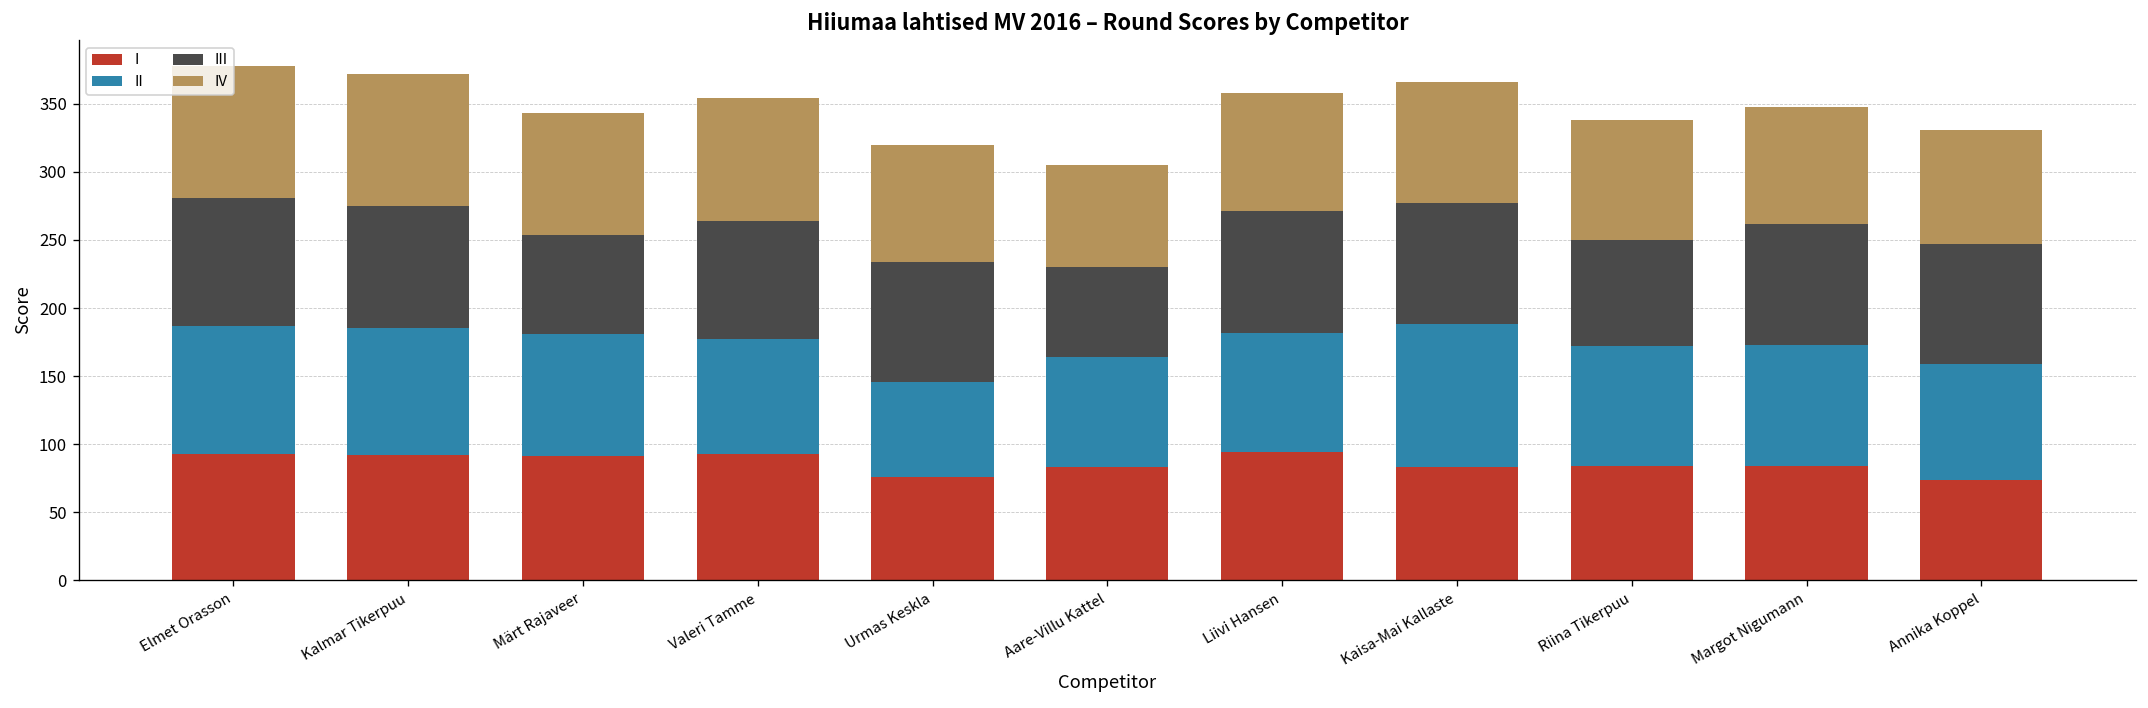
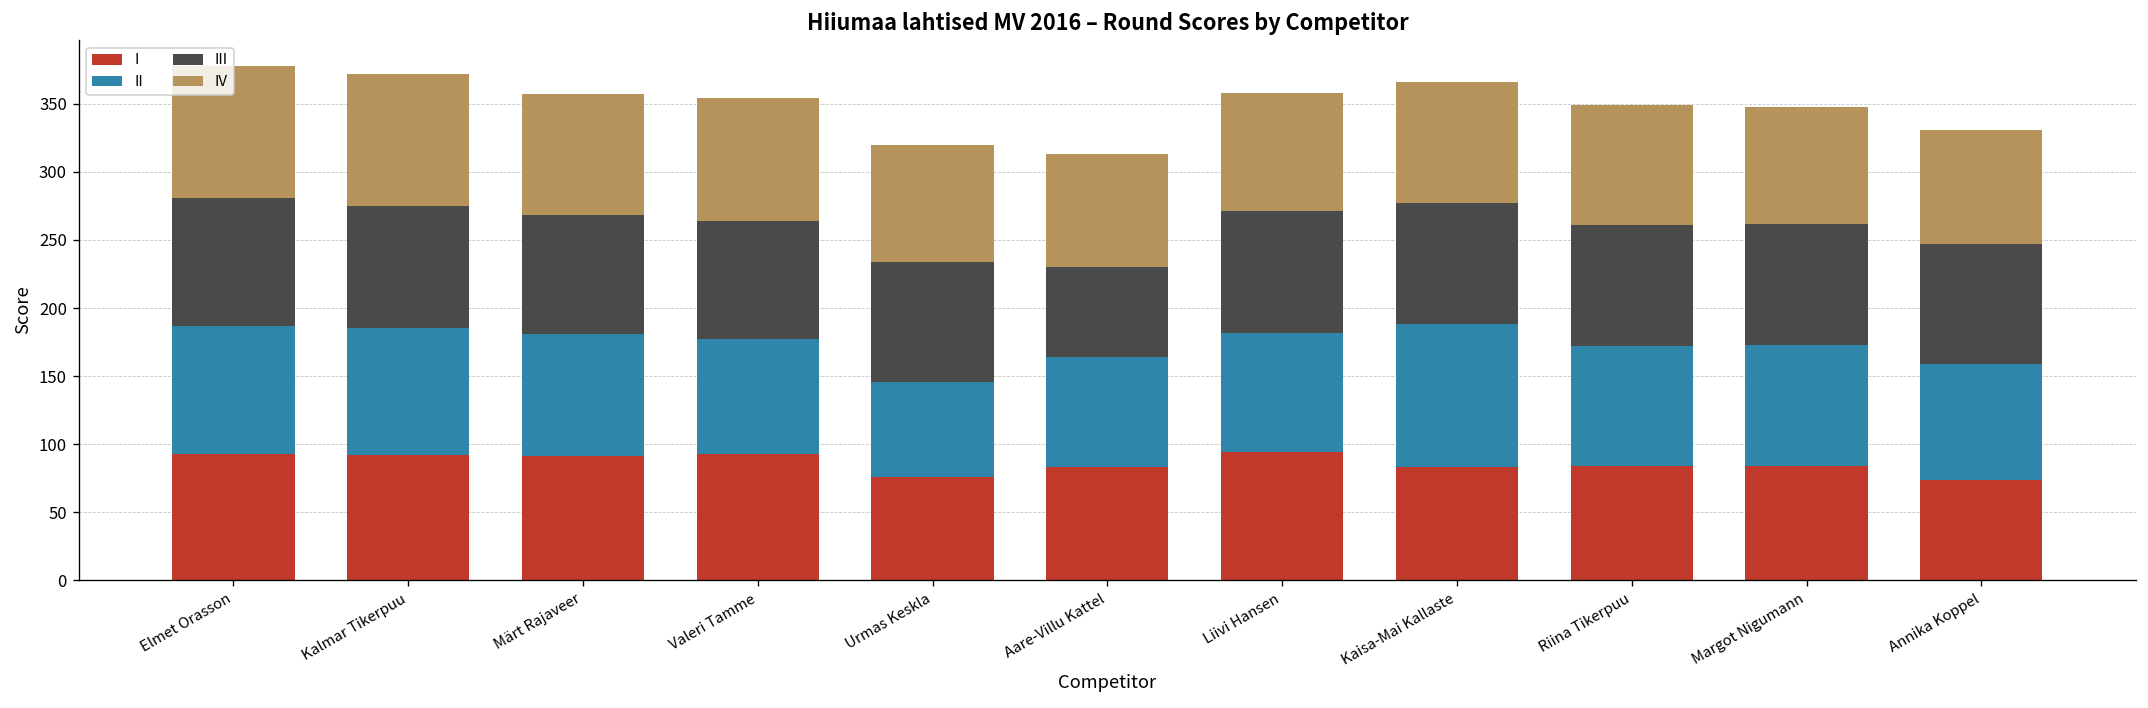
  {
    "I": {
      "Elmet Orasson": 93,
      "Kalmar Tikerpuu": 92,
      "Märt Rajaveer": 91,
      "Valeri Tamme": 93,
      "Urmas Keskla": 76,
      "Aare-Villu Kattel": 83,
      "Liivi Hansen": 94,
      "Kaisa-Mai Kallaste": 83,
      "Riina Tikerpuu": 84,
      "Margot Nigumann": 84,
      "Annika Koppel": 74
    },
    "II": {
      "Elmet Orasson": 94,
      "Kalmar Tikerpuu": 93,
      "Märt Rajaveer": 90,
      "Valeri Tamme": 84,
      "Urmas Keskla": 70,
      "Aare-Villu Kattel": 81,
      "Liivi Hansen": 88,
      "Kaisa-Mai Kallaste": 105,
      "Riina Tikerpuu": 88,
      "Margot Nigumann": 89,
      "Annika Koppel": 85
    },
    "III": {
      "Elmet Orasson": 94,
      "Kalmar Tikerpuu": 90,
-     "Märt Rajaveer": 73,
+     "Märt Rajaveer": 87,
      "Valeri Tamme": 87,
      "Urmas Keskla": 88,
      "Aare-Villu Kattel": 66,
      "Liivi Hansen": 89,
      "Kaisa-Mai Kallaste": 89,
-     "Riina Tikerpuu": 78,
+     "Riina Tikerpuu": 89,
      "Margot Nigumann": 89,
      "Annika Koppel": 88
    },
    "IV": {
      "Kalmar Tikerpuu": 97,
      "Märt Rajaveer": 89,
      "Valeri Tamme": 90,
      "Urmas Keskla": 86,
-     "Aare-Villu Kattel": 75,
+     "Aare-Villu Kattel": 83,
      "Liivi Hansen": 87,
      "Kaisa-Mai Kallaste": 89,
      "Riina Tikerpuu": 88,
      "Margot Nigumann": 86,
      "Annika Koppel": 84
    }
  }
